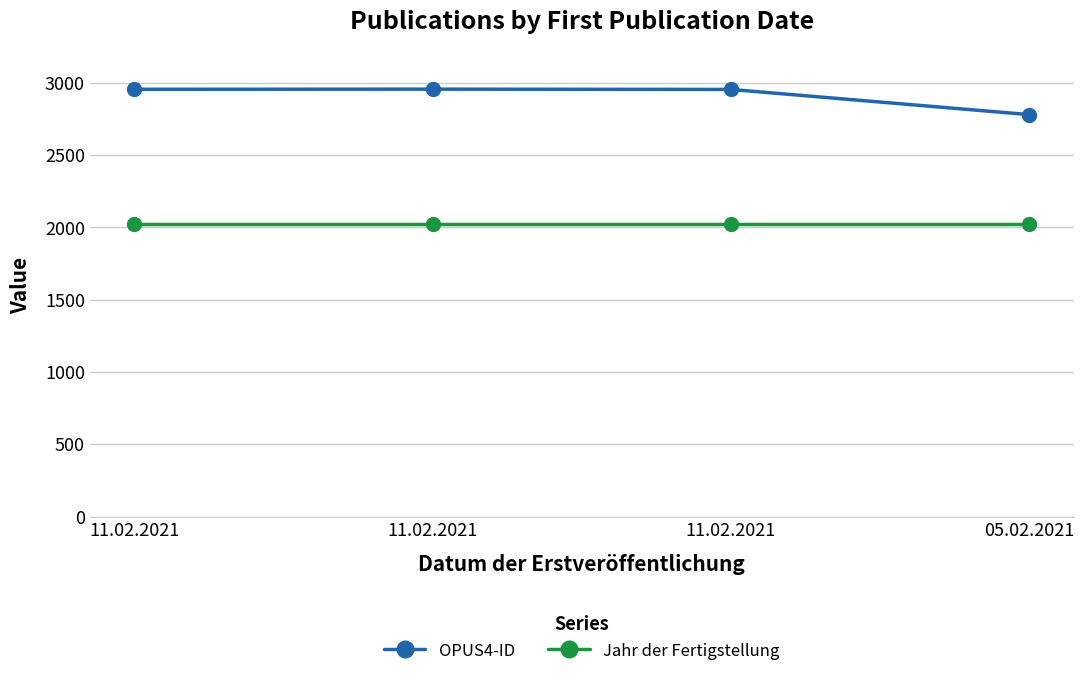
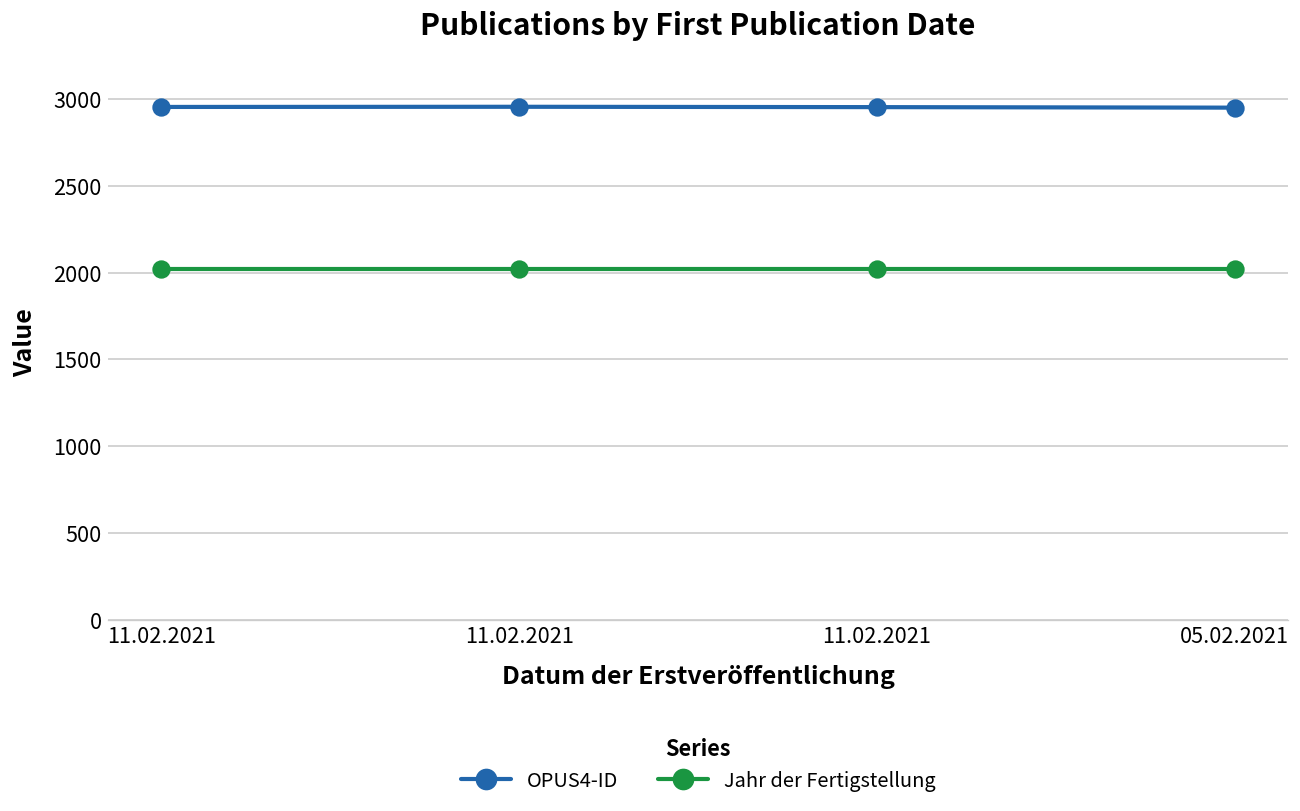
  {
    "OPUS4-ID": {
-     "05.02.2021": 2780
+     "05.02.2021": 2950
    },
    "Jahr der Fertigstellung": {
      "05.02.2021": 2020
    }
  }
